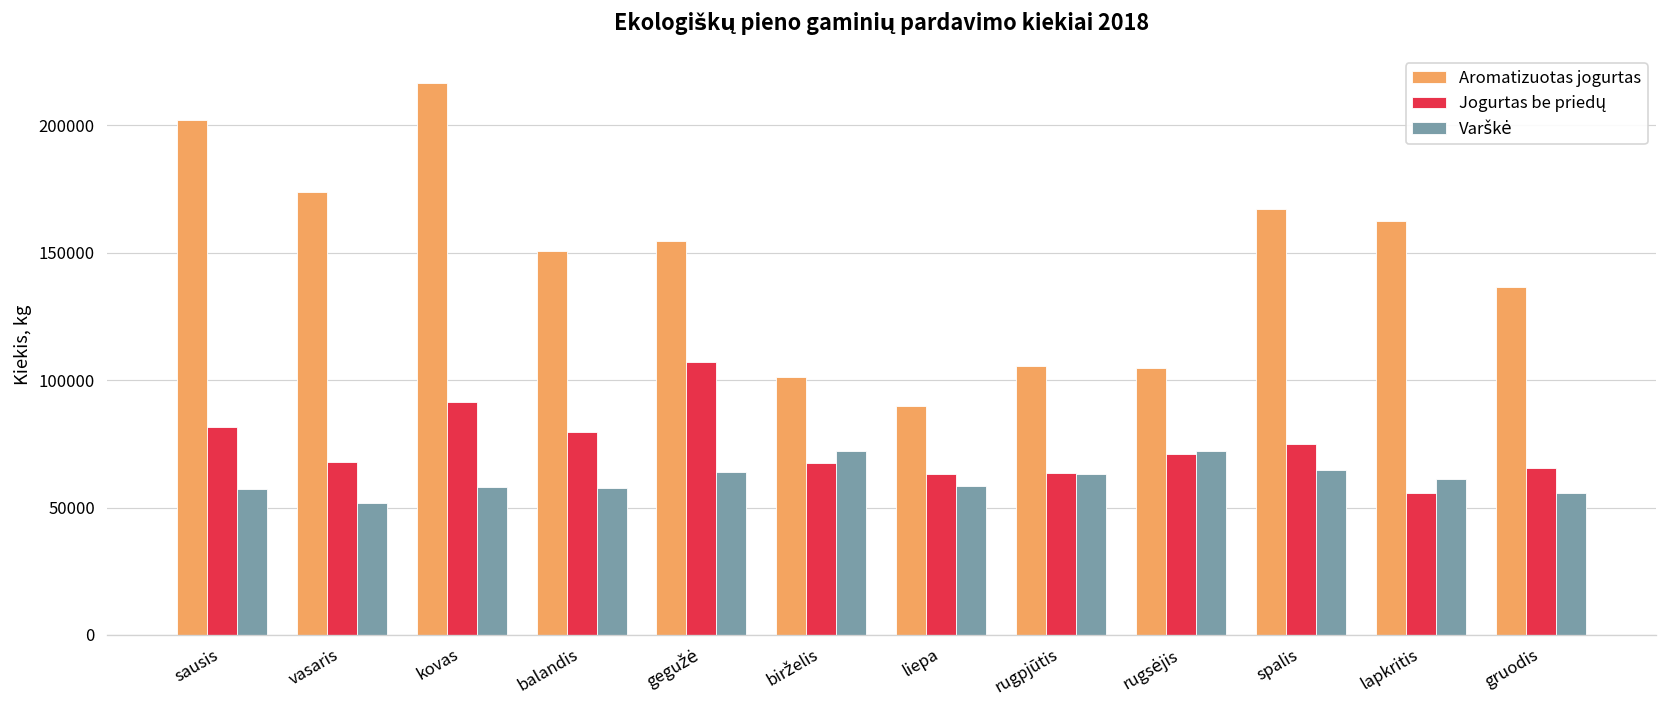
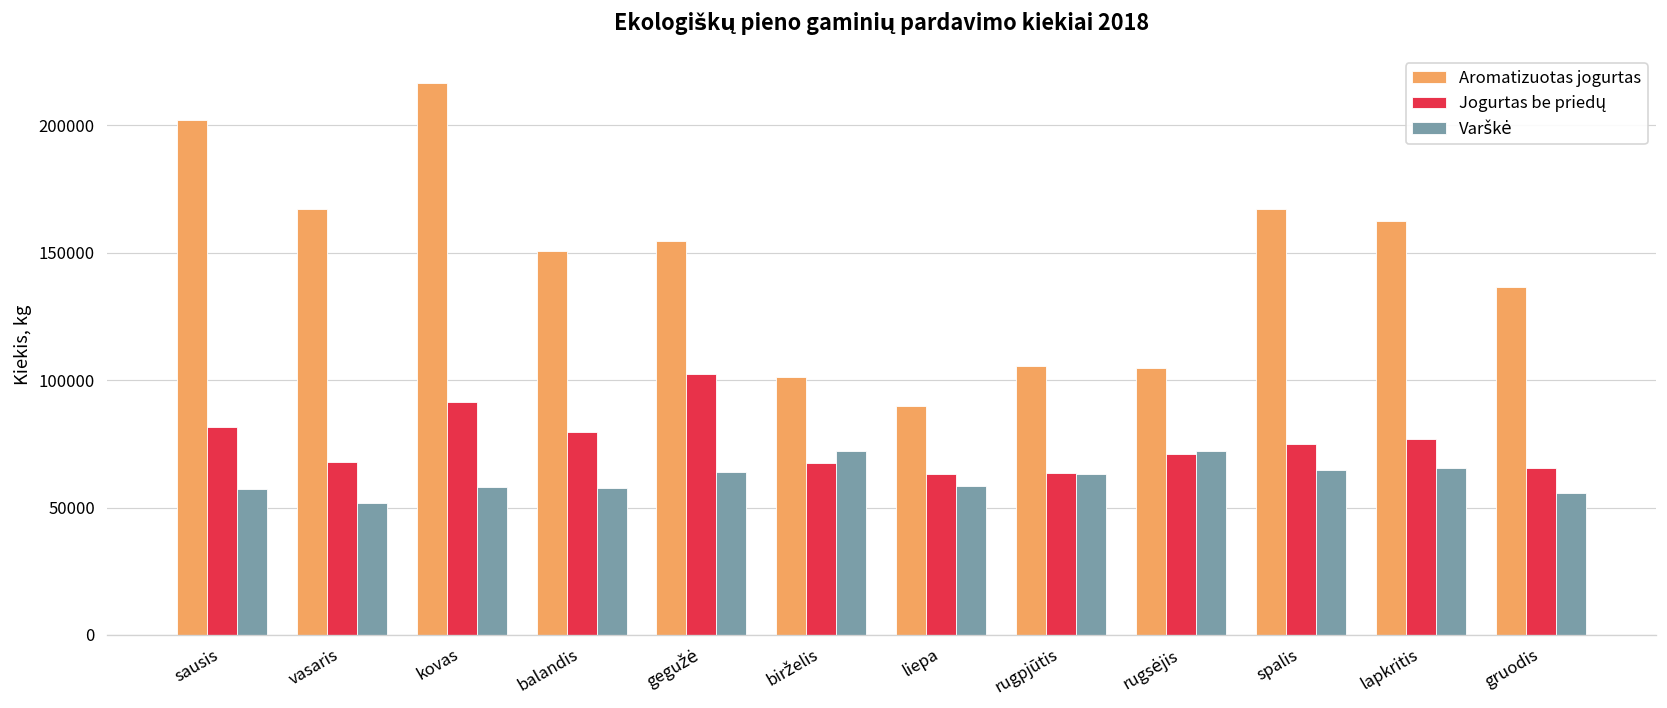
  {
    "Aromatizuotas jogurtas": {
      "sausis": 202000,
-     "vasaris": 174000,
+     "vasaris": 167000,
      "kovas": 217000,
      "balandis": 151000,
      "gegužė": 155000,
      "birželis": 101000,
      "liepa": 90000,
      "rugpjūtis": 105000,
      "rugsėjis": 105000,
      "spalis": 167000,
      "lapkritis": 162000,
      "gruodis": 137000
    },
    "Jogurtas be priedų": {
      "sausis": 82000,
      "vasaris": 68000,
      "kovas": 91000,
      "balandis": 80000,
-     "gegužė": 107000,
+     "gegužė": 102000,
      "birželis": 67000,
      "liepa": 63000,
      "rugpjūtis": 64000,
      "rugsėjis": 71000,
      "spalis": 75000,
-     "lapkritis": 56000,
+     "lapkritis": 77000,
      "gruodis": 65000
    },
    "Varškė": {
      "sausis": 57000,
      "vasaris": 52000,
      "kovas": 58000,
      "balandis": 58000,
      "gegužė": 64000,
      "birželis": 72000,
      "liepa": 58000,
      "rugpjūtis": 63000,
      "rugsėjis": 72000,
      "spalis": 65000,
-     "lapkritis": 61000,
+     "lapkritis": 65000,
      "gruodis": 56000
    }
  }
